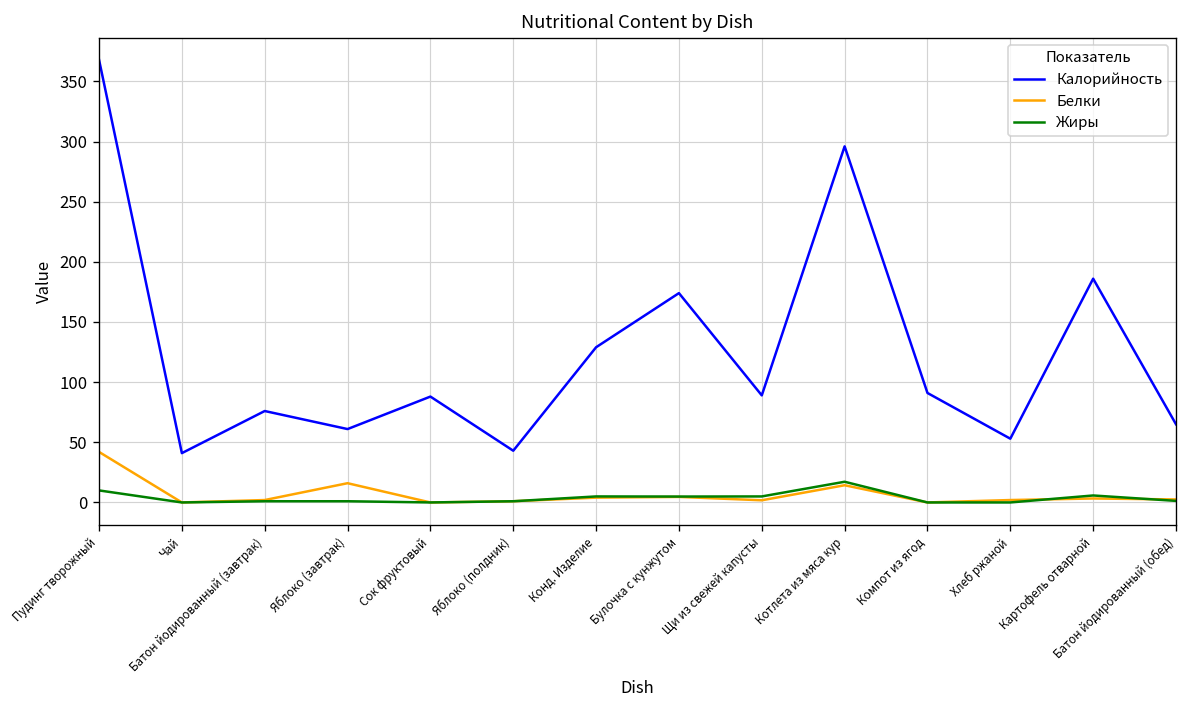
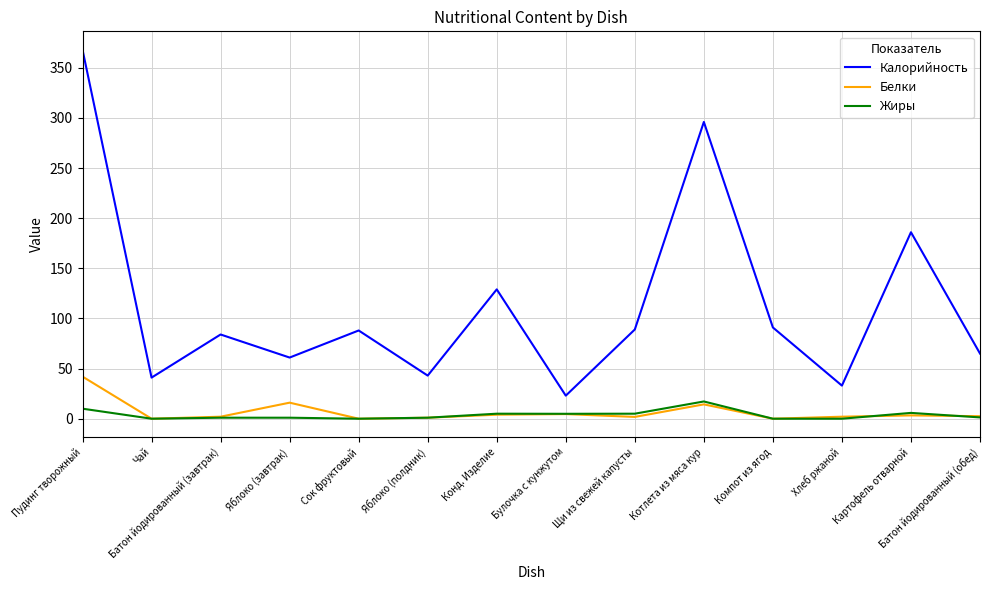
  {
    "Калорийность": {
      "Пудинг творожный": 368,
      "Чай": 41,
-     "Батон йодированный (завтрак)": 76,
+     "Батон йодированный (завтрак)": 84,
      "Яблоко (завтрак)": 61,
      "Сок фруктовый": 88,
      "Яблоко (полдник)": 43,
      "Конд. Изделие": 129,
-     "Булочка с кунжутом": 174,
+     "Булочка с кунжутом": 23,
      "Щи из свежей капусты": 89,
      "Котлета из мяса кур": 296,
      "Компот из ягод": 91,
-     "Хлеб ржаной": 53,
+     "Хлеб ржаной": 33,
      "Картофель отварной": 186,
      "Батон йодированный (обед)": 65
    },
    "Белки": {
      "Пудинг творожный": 42,
      "Яблоко (завтрак)": 16,
      "Щи из свежей капусты": 2,
      "Котлета из мяса кур": 14
    },
    "Жиры": {
      "Пудинг творожный": 10,
      "Яблоко (завтрак)": 1,
      "Щи из свежей капусты": 5,
      "Котлета из мяса кур": 17
    }
  }
